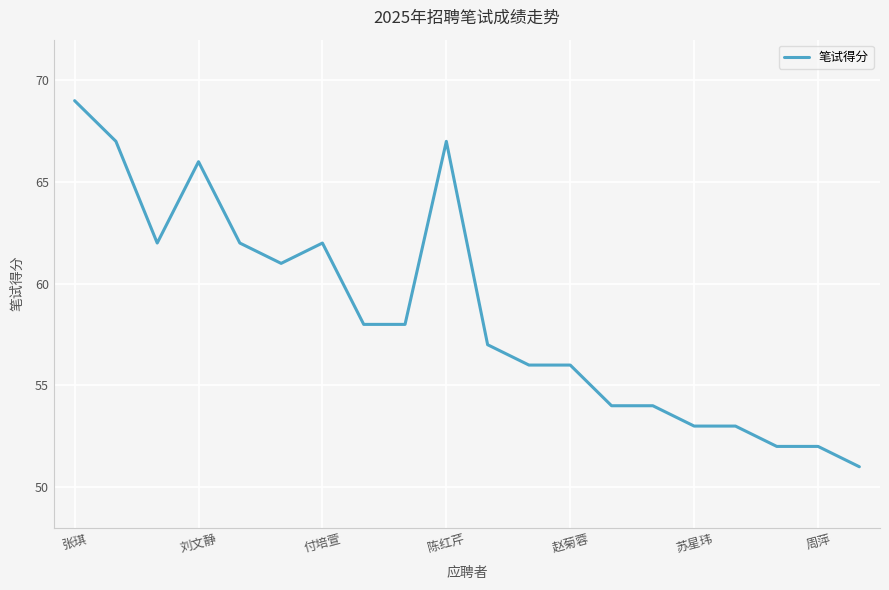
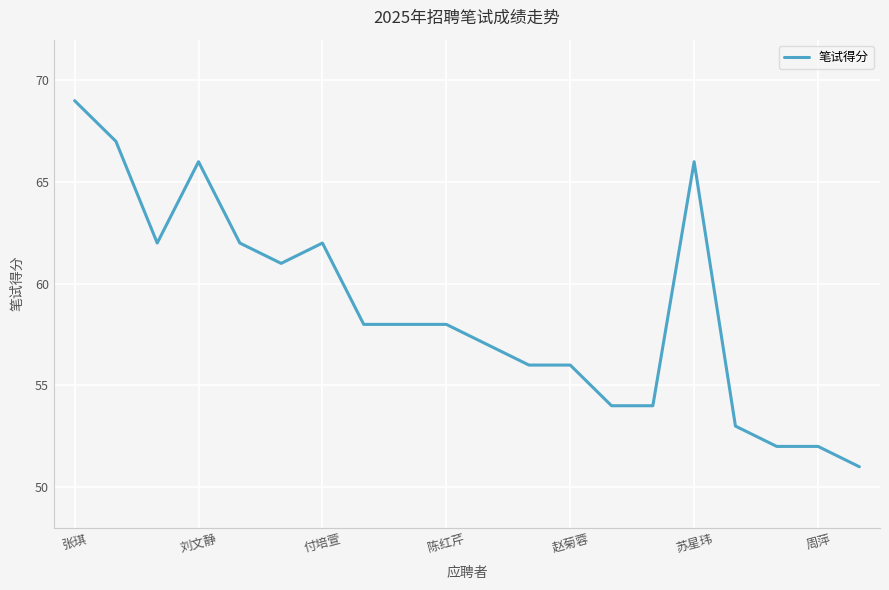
  {
    "张琪": 69,
    "刘文静": 66,
    "付培萱": 62,
-   "陈红芹": 67,
+   "陈红芹": 58,
    "赵菊蓉": 56,
-   "苏星玮": 53,
+   "苏星玮": 66,
    "周萍": 52
  }
